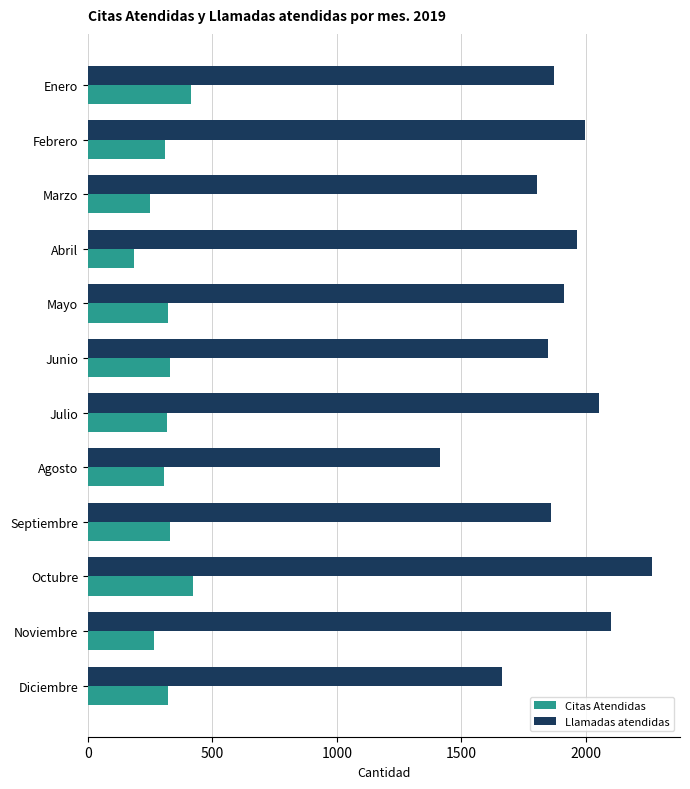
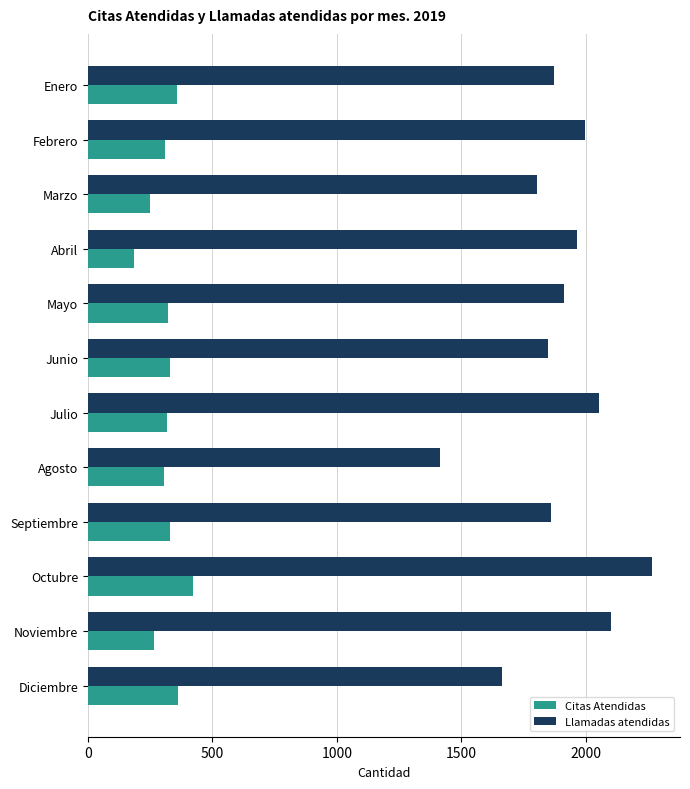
  {
    "Citas Atendidas": {
-     "Enero": 420,
+     "Enero": 360,
      "Febrero": 310,
      "Marzo": 250,
      "Abril": 190,
      "Mayo": 320,
      "Junio": 330,
      "Julio": 320,
      "Agosto": 310,
      "Septiembre": 330,
      "Octubre": 420,
      "Noviembre": 270,
-     "Diciembre": 320
+     "Diciembre": 360
    },
    "Llamadas atendidas": {
      "Enero": 1870,
      "Febrero": 2000,
      "Marzo": 1810,
      "Abril": 1960,
      "Mayo": 1910,
      "Junio": 1850,
      "Julio": 2050,
      "Agosto": 1410,
      "Septiembre": 1860,
      "Octubre": 2270,
      "Noviembre": 2100,
      "Diciembre": 1660
    }
  }
